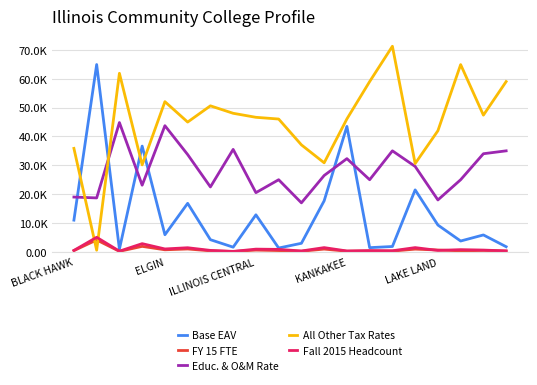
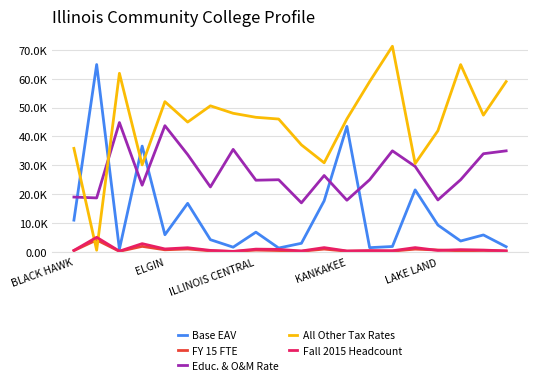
  {
    "Base EAV": {
      "BLACK HAWK": 11000,
      "ELGIN": 6000,
-     "ILLINOIS CENTRAL": 13000,
+     "ILLINOIS CENTRAL": 7000,
      "KANKAKEE": 43000,
      "LAKE LAND": 9000
    },
    "Educ. & O&M Rate": {
      "BLACK HAWK": 19000,
      "ELGIN": 44000,
-     "ILLINOIS CENTRAL": 21000,
-     "KANKAKEE": 32000,
+     "ILLINOIS CENTRAL": 25000,
+     "KANKAKEE": 18000,
      "LAKE LAND": 18000
    },
    "All Other Tax Rates": {
      "BLACK HAWK": 36000,
      "ELGIN": 52000,
      "ILLINOIS CENTRAL": 47000,
      "KANKAKEE": 46000,
      "LAKE LAND": 42000
    }
  }
